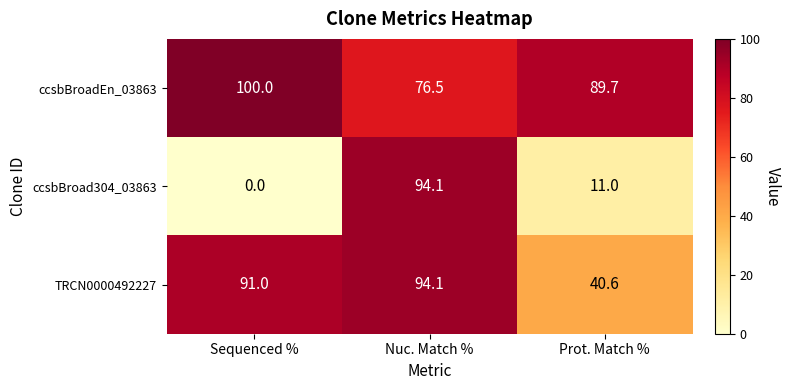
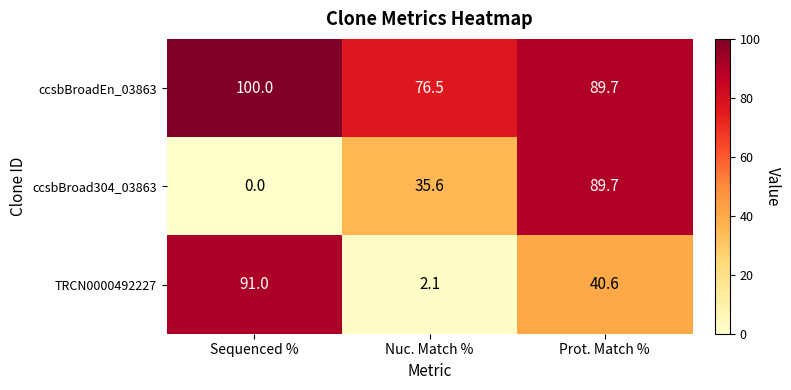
  {
    "ccsbBroadEn_03863": {
      "Sequenced %": 100.0,
      "Nuc. Match %": 76.5,
      "Prot. Match %": 89.7
    },
    "ccsbBroad304_03863": {
      "Sequenced %": 0.0,
-     "Nuc. Match %": 94.1,
-     "Prot. Match %": 11.0
+     "Nuc. Match %": 35.6,
+     "Prot. Match %": 89.7
    },
    "TRCN0000492227": {
      "Sequenced %": 91.0,
-     "Nuc. Match %": 94.1,
+     "Nuc. Match %": 2.1,
      "Prot. Match %": 40.6
    }
  }
